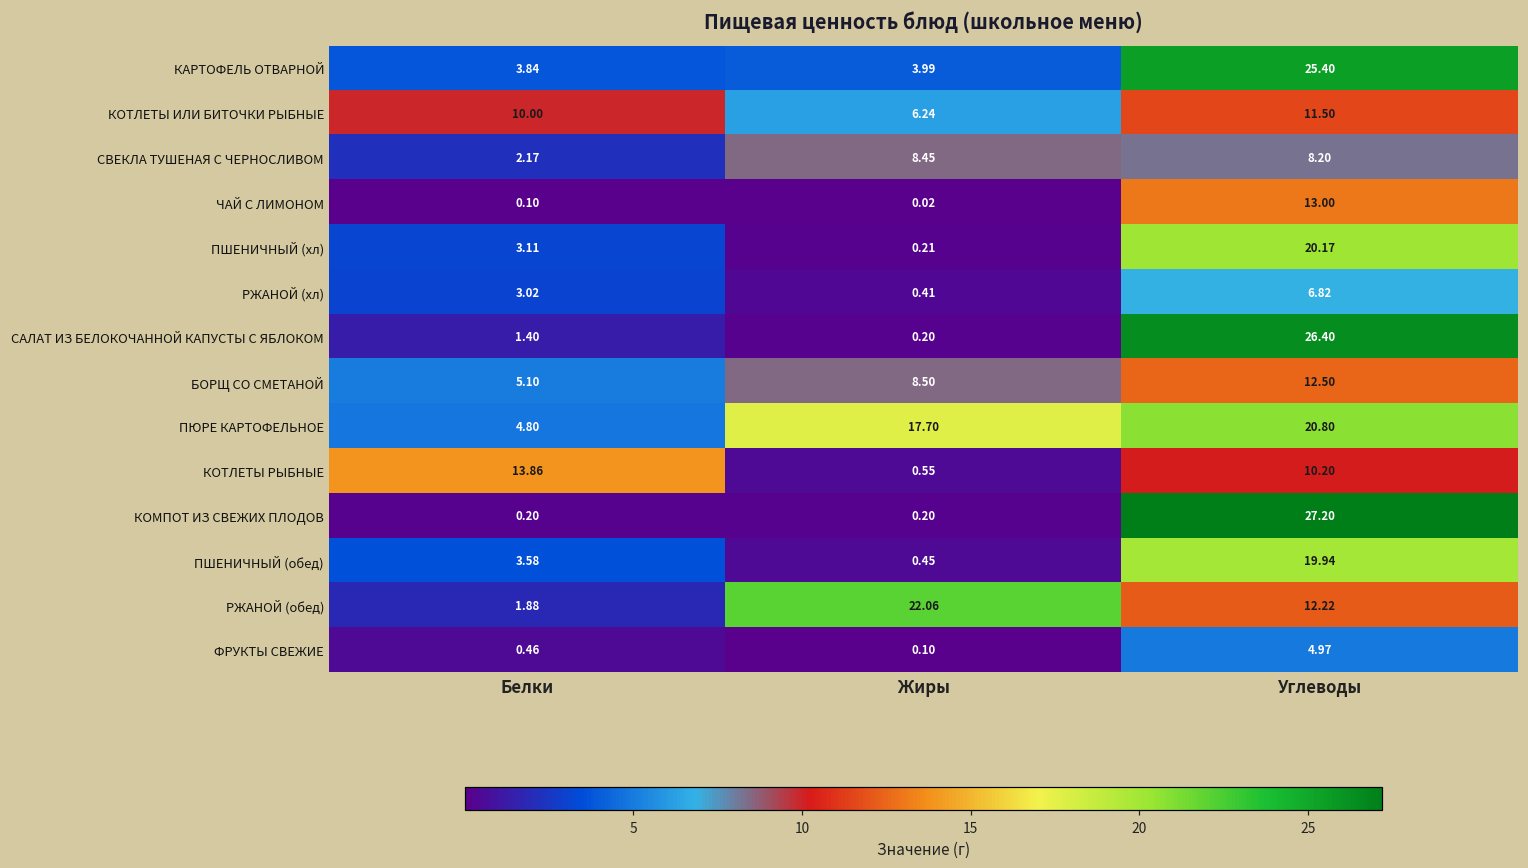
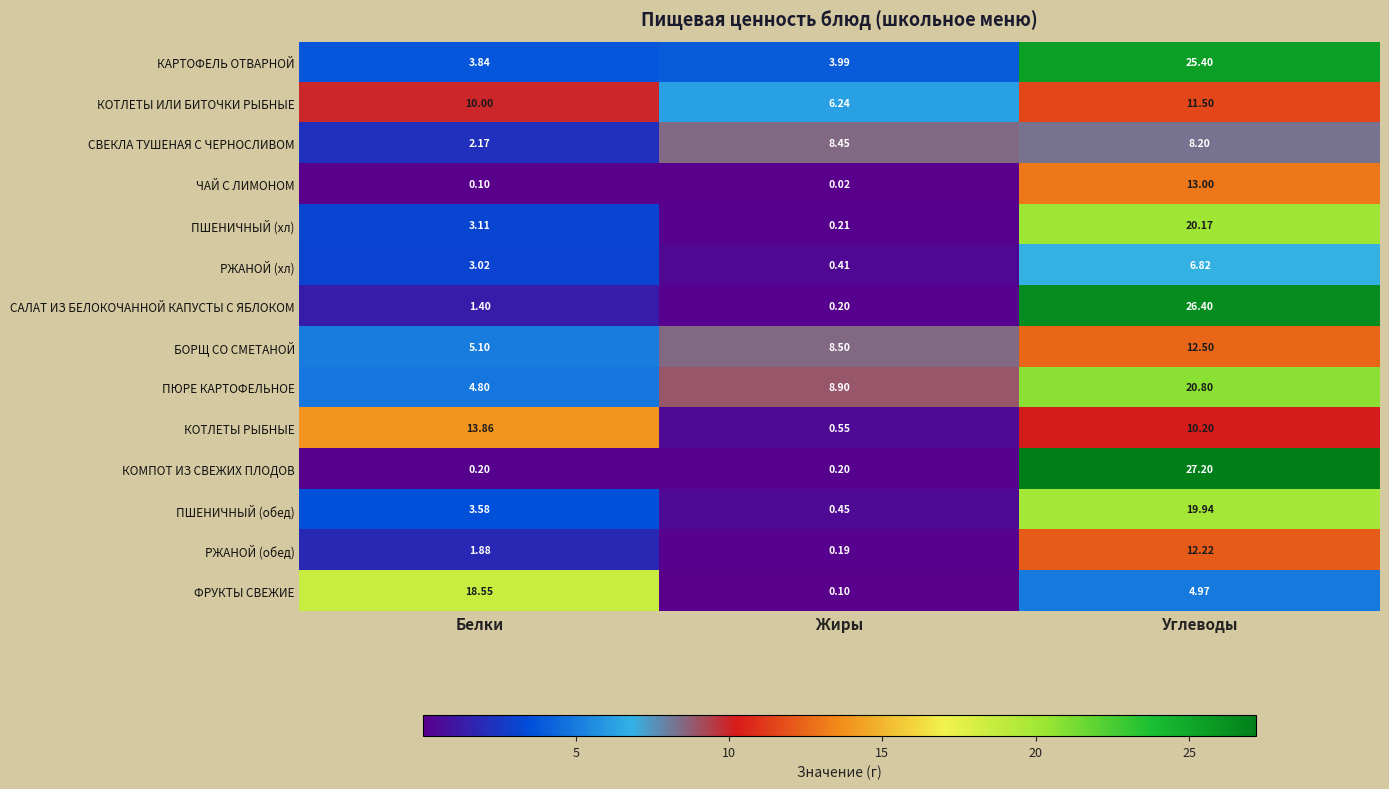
  {
    "КАРТОФЕЛЬ ОТВАРНОЙ": {
      "Белки": 3.84,
      "Жиры": 3.99,
      "Углеводы": 25.40
    },
    "КОТЛЕТЫ ИЛИ БИТОЧКИ РЫБНЫЕ": {
      "Белки": 10.00,
      "Жиры": 6.24,
      "Углеводы": 11.50
    },
    "СВЕКЛА ТУШЕНАЯ С ЧЕРНОСЛИВОМ": {
      "Белки": 2.17,
      "Жиры": 8.45,
      "Углеводы": 8.20
    },
    "ЧАЙ С ЛИМОНОМ": {
      "Белки": 0.10,
      "Жиры": 0.02,
      "Углеводы": 13.00
    },
    "ПШЕНИЧНЫЙ (хл)": {
      "Белки": 3.11,
      "Жиры": 0.21,
      "Углеводы": 20.17
    },
    "РЖАНОЙ (хл)": {
      "Белки": 3.02,
      "Жиры": 0.41,
      "Углеводы": 6.82
    },
    "САЛАТ ИЗ БЕЛОКОЧАННОЙ КАПУСТЫ С ЯБЛОКОМ": {
      "Белки": 1.40,
      "Жиры": 0.20,
      "Углеводы": 26.40
    },
    "БОРЩ СО СМЕТАНОЙ": {
      "Белки": 5.10,
      "Жиры": 8.50,
      "Углеводы": 12.50
    },
    "ПЮРЕ КАРТОФЕЛЬНОЕ": {
      "Белки": 4.80,
-     "Жиры": 17.70,
+     "Жиры": 8.90,
      "Углеводы": 20.80
    },
    "КОТЛЕТЫ РЫБНЫЕ": {
      "Белки": 13.86,
      "Жиры": 0.55,
      "Углеводы": 10.20
    },
    "КОМПОТ ИЗ СВЕЖИХ ПЛОДОВ": {
      "Белки": 0.20,
      "Жиры": 0.20,
      "Углеводы": 27.20
    },
    "ПШЕНИЧНЫЙ (обед)": {
      "Белки": 3.58,
      "Жиры": 0.45,
      "Углеводы": 19.94
    },
    "РЖАНОЙ (обед)": {
      "Белки": 1.88,
-     "Жиры": 22.06,
+     "Жиры": 0.19,
      "Углеводы": 12.22
    },
    "ФРУКТЫ СВЕЖИЕ": {
-     "Белки": 0.46,
+     "Белки": 18.55,
      "Жиры": 0.10,
      "Углеводы": 4.97
    }
  }
